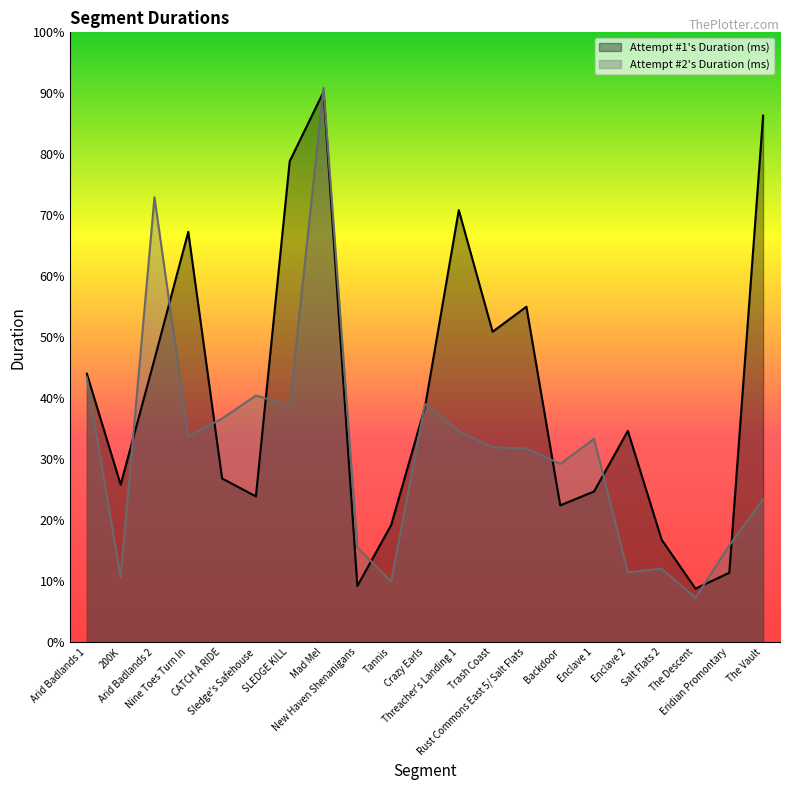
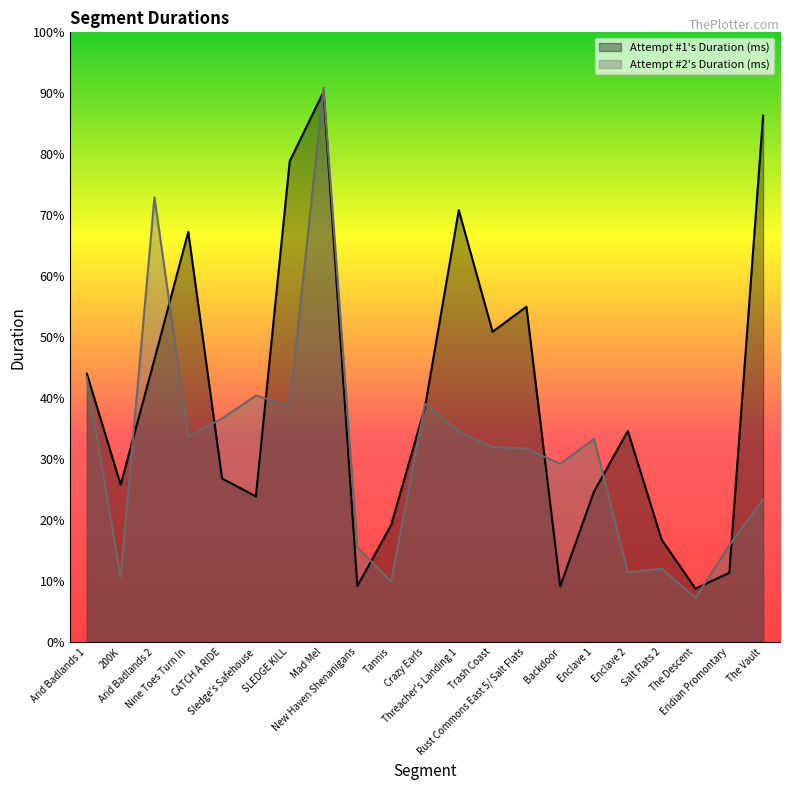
  {
    "Attempt #1's Duration (ms)": {
      "Arid Badlands 1": "44%",
      "200K": "26%",
      "Arid Badlands 2": "46%",
      "Nine Toes Turn In": "67%",
      "CATCH A RIDE": "27%",
      "Sledge's Safehouse": "24%",
      "SLEDGE KILL": "79%",
      "Mad Mel": "90%",
      "New Haven Shenanigans": "9%",
      "Tannis": "19%",
      "Crazy Earls": "39%",
      "Threacher's Landing 1": "71%",
      "Trash Coast": "51%",
      "Rust Commons East 5/ Salt Flats": "55%",
-     "Backdoor": "22%",
+     "Backdoor": "9%",
      "Enclave 1": "25%",
      "Enclave 2": "35%",
      "Salt Flats 2": "17%",
      "The Descent": "9%",
      "Eridian Promontary": "11%",
      "The Vault": "86%"
    },
    "Attempt #2's Duration (ms)": {
      "Arid Badlands 1": "43%",
      "200K": "11%",
      "Arid Badlands 2": "73%",
      "Nine Toes Turn In": "34%",
      "CATCH A RIDE": "37%",
      "Sledge's Safehouse": "40%",
      "SLEDGE KILL": "39%",
      "Mad Mel": "91%",
      "New Haven Shenanigans": "16%",
      "Tannis": "10%",
      "Crazy Earls": "39%",
      "Threacher's Landing 1": "35%",
      "Trash Coast": "32%",
      "Rust Commons East 5/ Salt Flats": "32%",
      "Backdoor": "29%",
      "Enclave 1": "33%",
      "Enclave 2": "11%",
      "Salt Flats 2": "12%",
      "The Descent": "7%",
      "Eridian Promontary": "16%",
      "The Vault": "23%"
    }
  }
